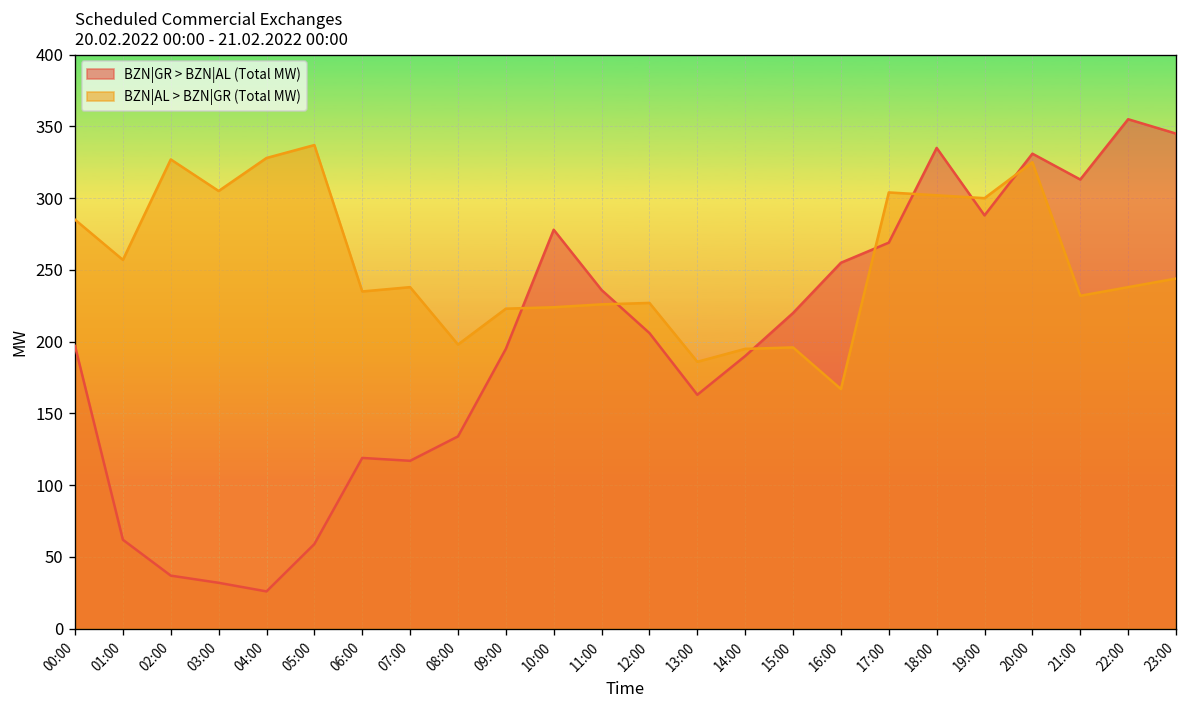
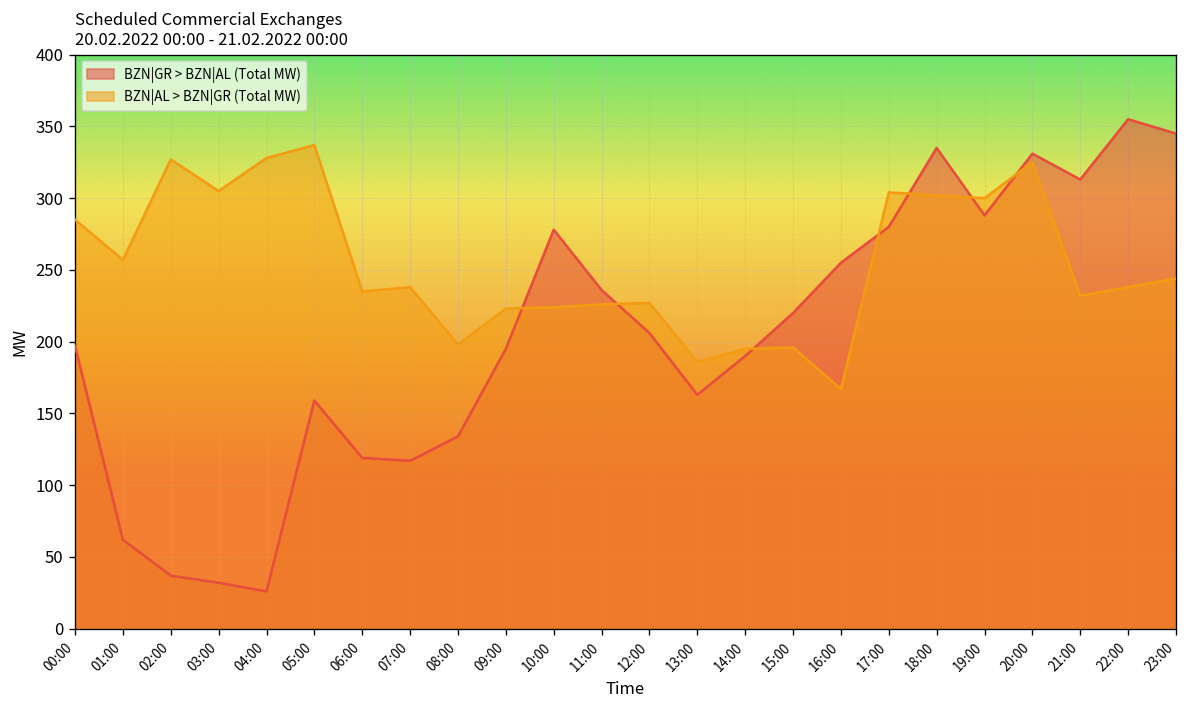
  {
    "BZN|GR > BZN|AL (Total MW)": {
      "00:00": 197,
      "01:00": 62,
      "02:00": 37,
      "03:00": 32,
      "04:00": 26,
-     "05:00": 59,
+     "05:00": 159,
      "06:00": 119,
      "07:00": 117,
      "08:00": 134,
      "09:00": 195,
      "10:00": 278,
      "11:00": 236,
      "12:00": 206,
      "13:00": 163,
      "14:00": 190,
      "15:00": 220,
      "16:00": 255,
-     "17:00": 269,
+     "17:00": 280,
      "18:00": 335,
      "19:00": 288,
      "20:00": 331,
      "21:00": 313,
      "22:00": 355,
      "23:00": 345
    },
    "BZN|AL > BZN|GR (Total MW)": {
      "00:00": 285,
      "01:00": 257,
      "02:00": 327,
      "03:00": 305,
      "04:00": 328,
      "05:00": 337,
      "06:00": 235,
      "07:00": 238,
      "08:00": 198,
      "09:00": 223,
      "10:00": 224,
      "11:00": 226,
      "12:00": 227,
      "13:00": 186,
      "14:00": 195,
      "15:00": 196,
      "16:00": 167,
      "17:00": 304,
      "18:00": 302,
      "19:00": 300,
      "20:00": 325,
      "21:00": 232,
      "22:00": 238,
      "23:00": 244
    }
  }
